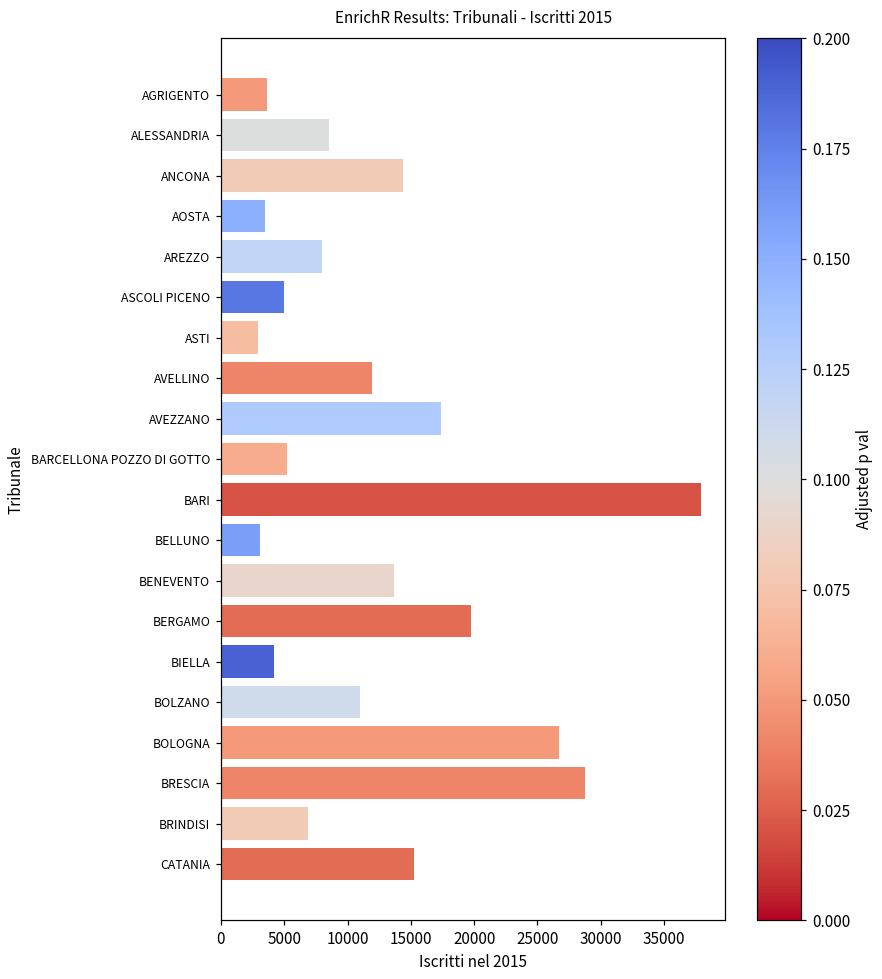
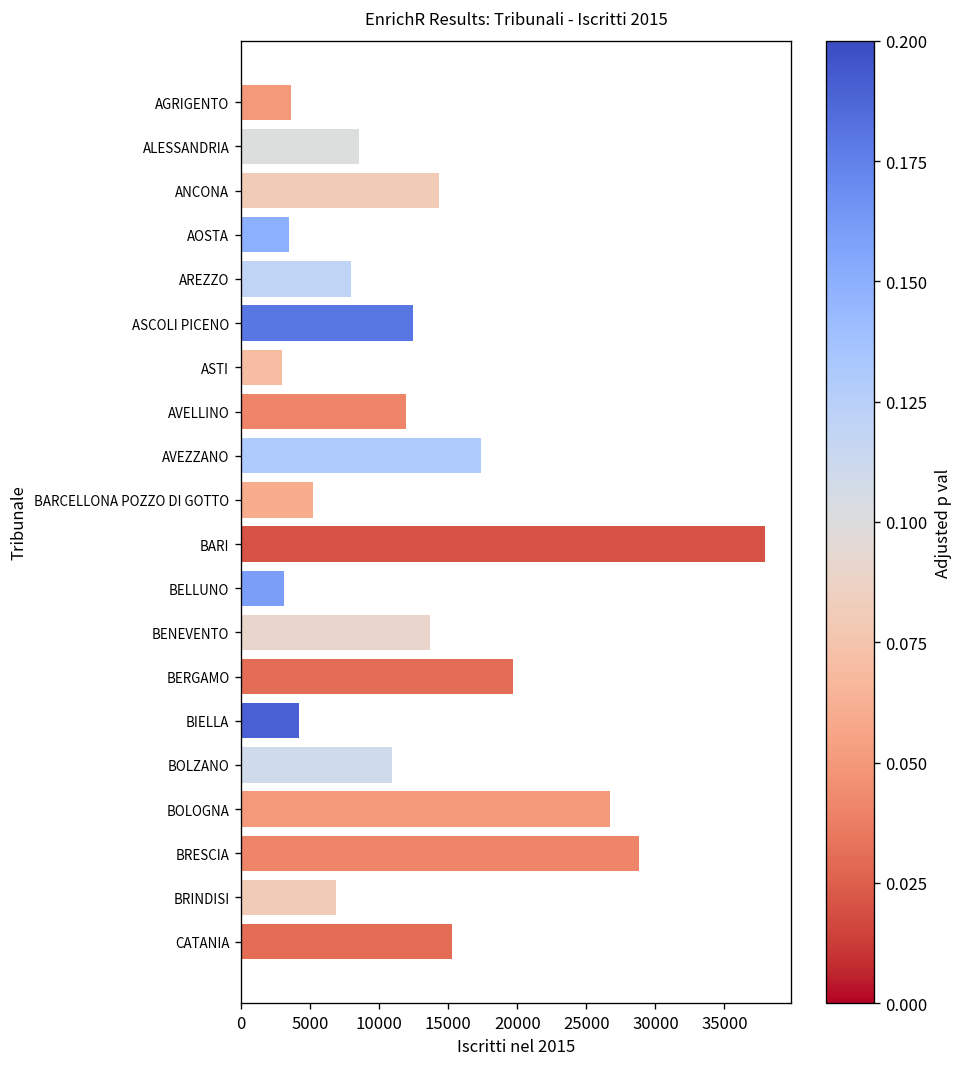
  {
    "AGRIGENTO": 3600,
    "ALESSANDRIA": 8600,
    "ANCONA": 14400,
    "AOSTA": 3500,
    "AREZZO": 8000,
-   "ASCOLI PICENO": 5000,
+   "ASCOLI PICENO": 12400,
    "ASTI": 3000,
    "AVELLINO": 11900,
    "AVEZZANO": 17400,
    "BARCELLONA POZZO DI GOTTO": 5200,
    "BARI": 38000,
    "BELLUNO": 3100,
    "BENEVENTO": 13700,
    "BERGAMO": 19700,
    "BIELLA": 4200,
    "BOLZANO": 11000,
    "BOLOGNA": 26700,
    "BRESCIA": 28800,
    "BRINDISI": 6900,
    "CATANIA": 15300
  }
